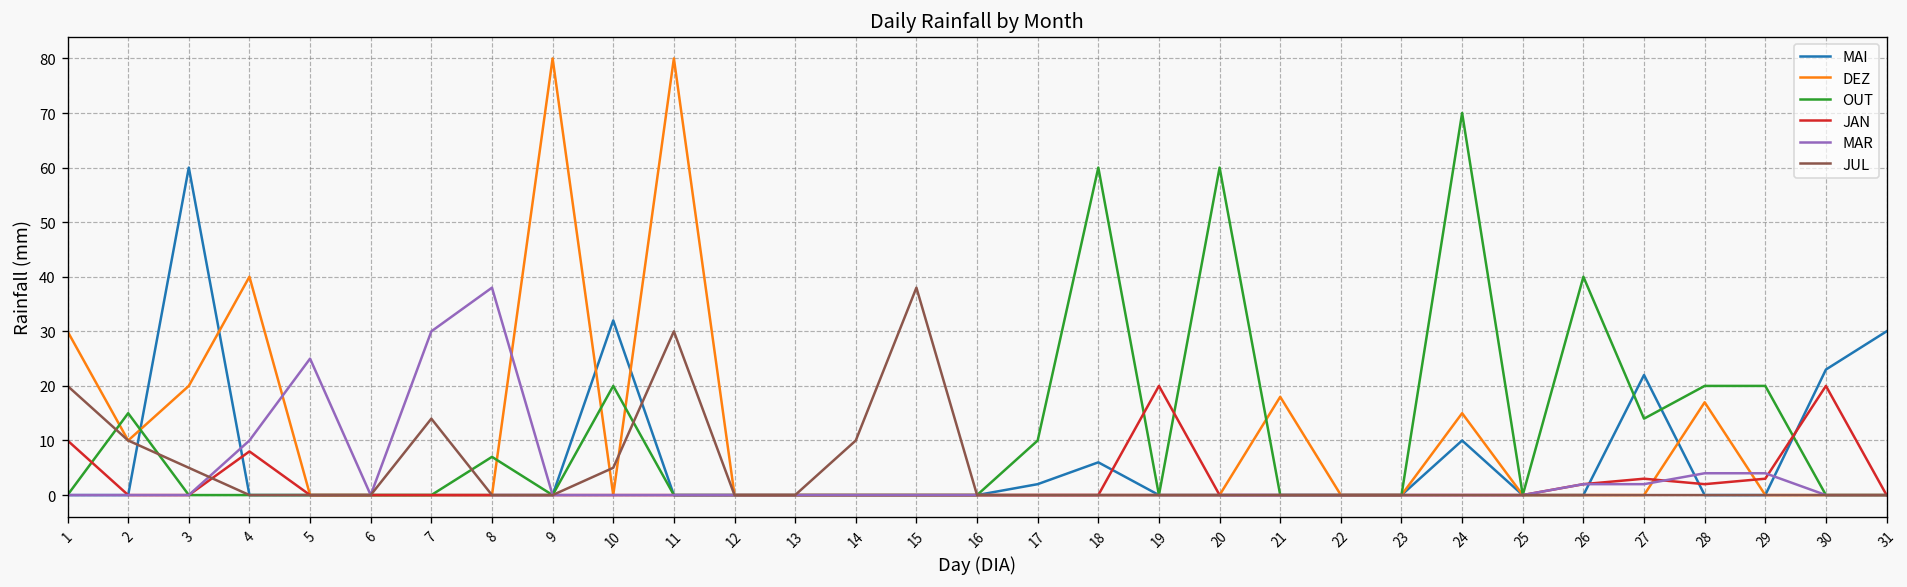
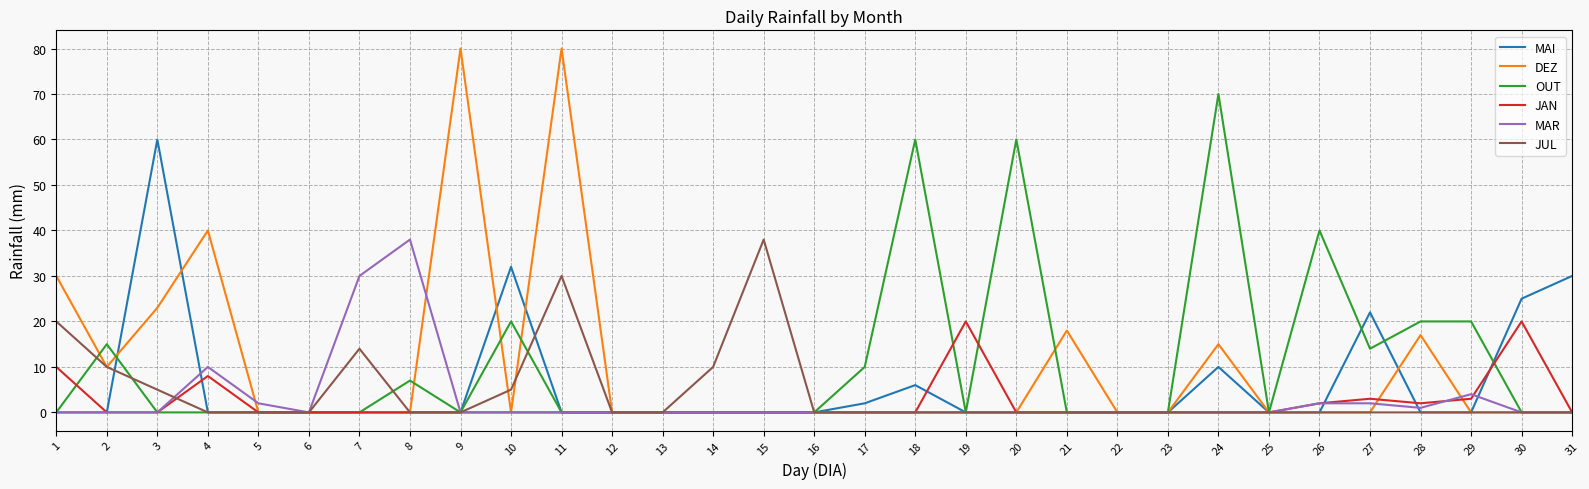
  {
    "MAI": {
      "3": 60,
      "10": 32,
      "17": 2,
      "18": 6,
      "24": 10,
      "27": 22,
-     "30": 23,
+     "30": 25,
      "31": 30
    },
    "DEZ": {
      "1": 30,
-     "3": 20,
+     "3": 23,
      "4": 40,
      "9": 80,
      "11": 80,
      "21": 18,
      "24": 15,
      "28": 17
    },
    "OUT": {
      "2": 15,
      "8": 7,
      "10": 20,
      "17": 10,
      "18": 60,
      "20": 60,
      "24": 70,
      "26": 40,
      "27": 14,
      "28": 20,
      "29": 20
    },
    "JAN": {
      "1": 10,
      "4": 8,
      "19": 20,
      "27": 3,
      "28": 2,
      "29": 3,
      "30": 20
    },
    "MAR": {
      "4": 10,
-     "5": 25,
+     "5": 2,
      "7": 30,
      "8": 38,
      "27": 2,
-     "28": 4,
+     "28": 1,
      "29": 4
    },
    "JUL": {
      "1": 20,
      "3": 5,
      "7": 14,
      "10": 5,
      "11": 30,
      "14": 10,
      "15": 38
    }
  }
